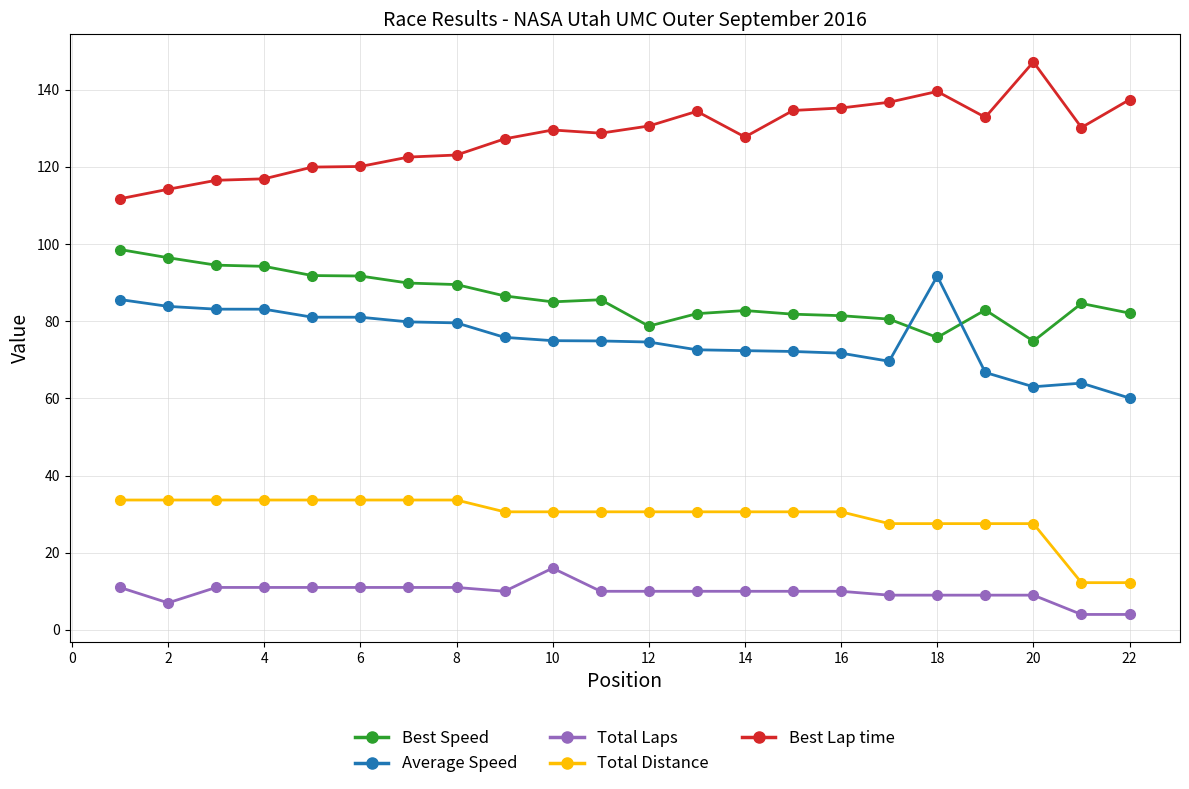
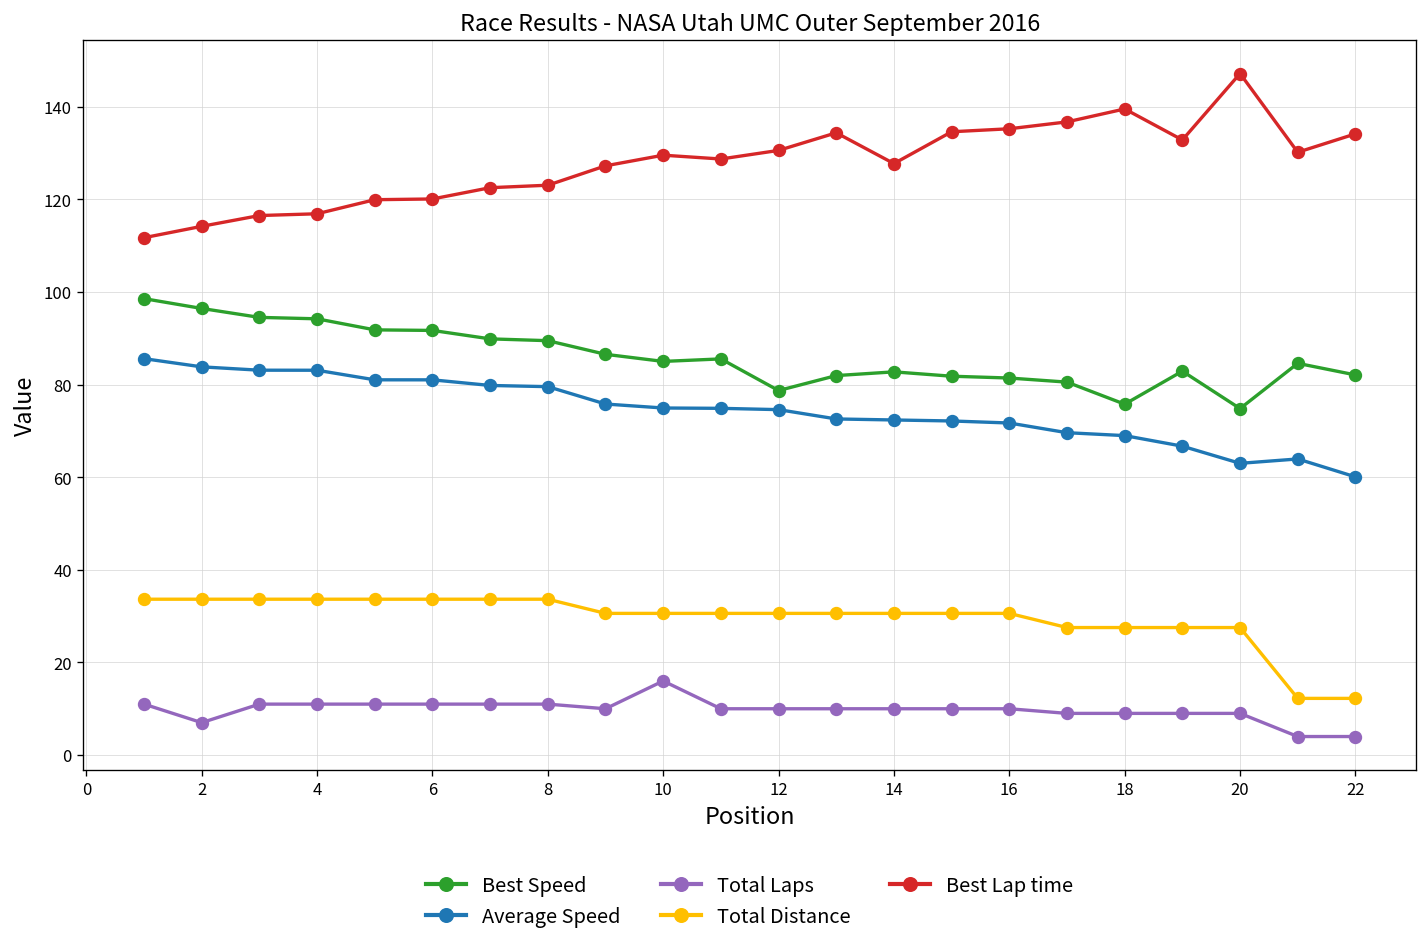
  {
    "Best Speed": {
      "2": 96,
      "4": 94,
      "6": 92,
      "8": 90,
      "10": 85,
      "12": 79,
      "14": 83,
      "16": 81,
      "18": 76,
      "20": 75,
      "22": 82
    },
    "Average Speed": {
      "2": 84,
      "4": 83,
      "6": 81,
      "8": 80,
      "10": 75,
      "12": 75,
      "14": 72,
      "16": 72,
-     "18": 92,
+     "18": 69,
      "20": 63,
      "22": 60
    },
    "Total Laps": {
      "2": 7,
      "4": 11,
      "6": 11,
      "8": 11,
      "10": 16,
      "12": 10,
      "14": 10,
      "16": 10,
      "18": 9,
      "20": 9,
      "22": 4
    },
    "Total Distance": {
      "2": 34,
      "4": 34,
      "6": 34,
      "8": 34,
      "10": 31,
      "12": 31,
      "14": 31,
      "16": 31,
      "18": 28,
      "20": 28,
      "22": 12
    },
    "Best Lap time": {
      "2": 114,
      "4": 117,
      "6": 120,
      "8": 123,
      "10": 130,
      "12": 131,
      "14": 128,
      "16": 135,
      "18": 140,
      "20": 147,
-     "22": 137
+     "22": 134
    }
  }
